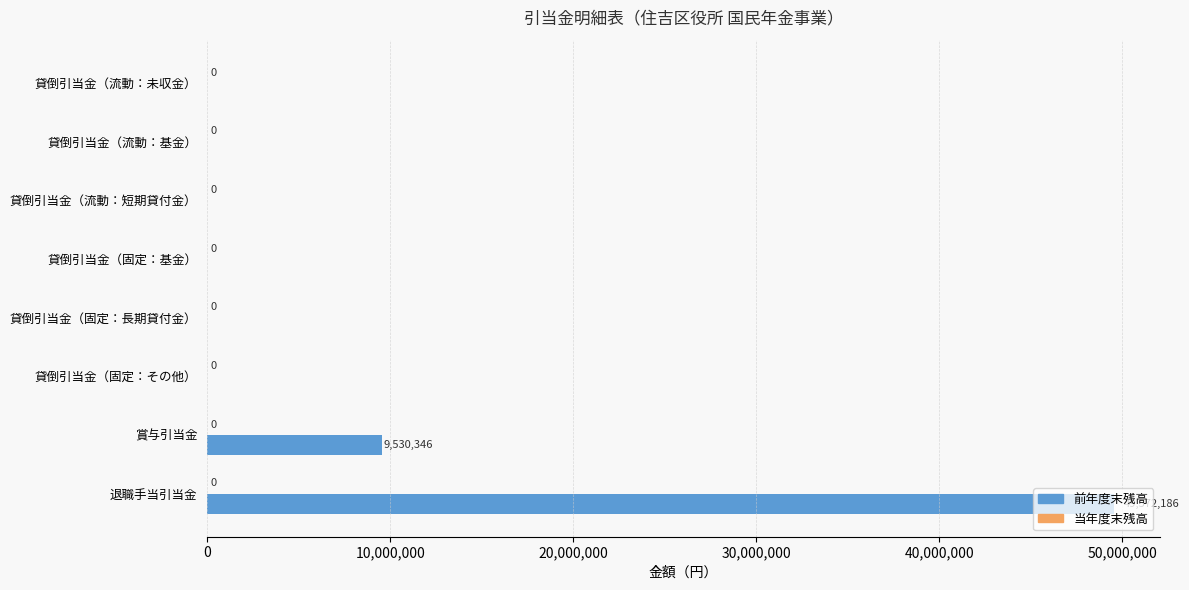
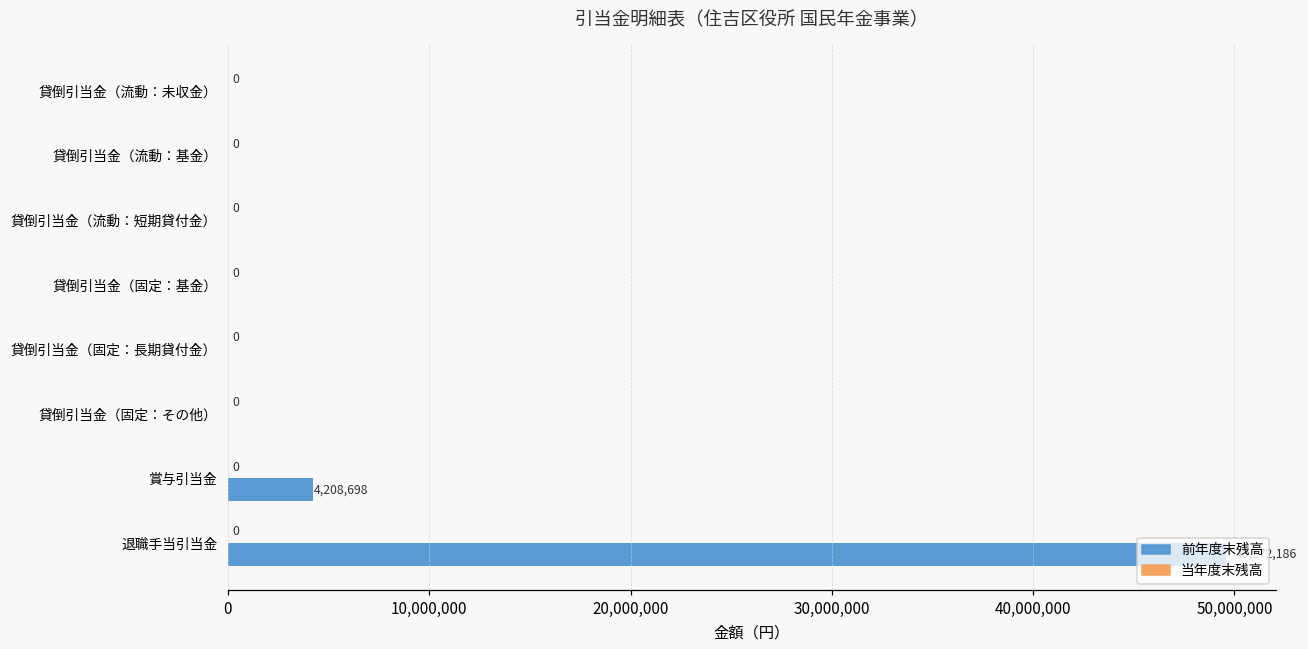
  {
    "前年度末残高": {
-     "賞与引当金": "9,530,346"
+     "賞与引当金": "4,208,698"
    },
    "当年度末残高": {
      "貸倒引当金（流動：未収金）": "0",
      "貸倒引当金（流動：基金）": "0",
      "貸倒引当金（流動：短期貸付金）": "0",
      "貸倒引当金（固定：基金）": "0",
      "貸倒引当金（固定：長期貸付金）": "0",
      "貸倒引当金（固定：その他）": "0",
      "賞与引当金": "0",
      "退職手当引当金": "0"
    }
  }
